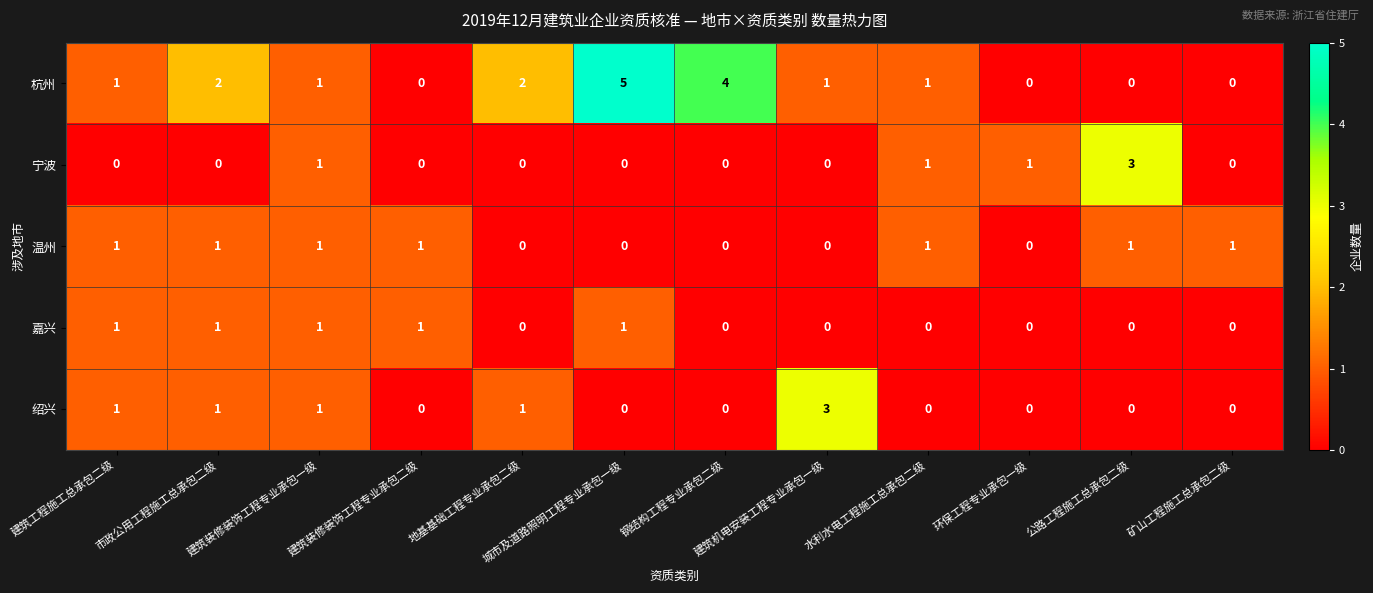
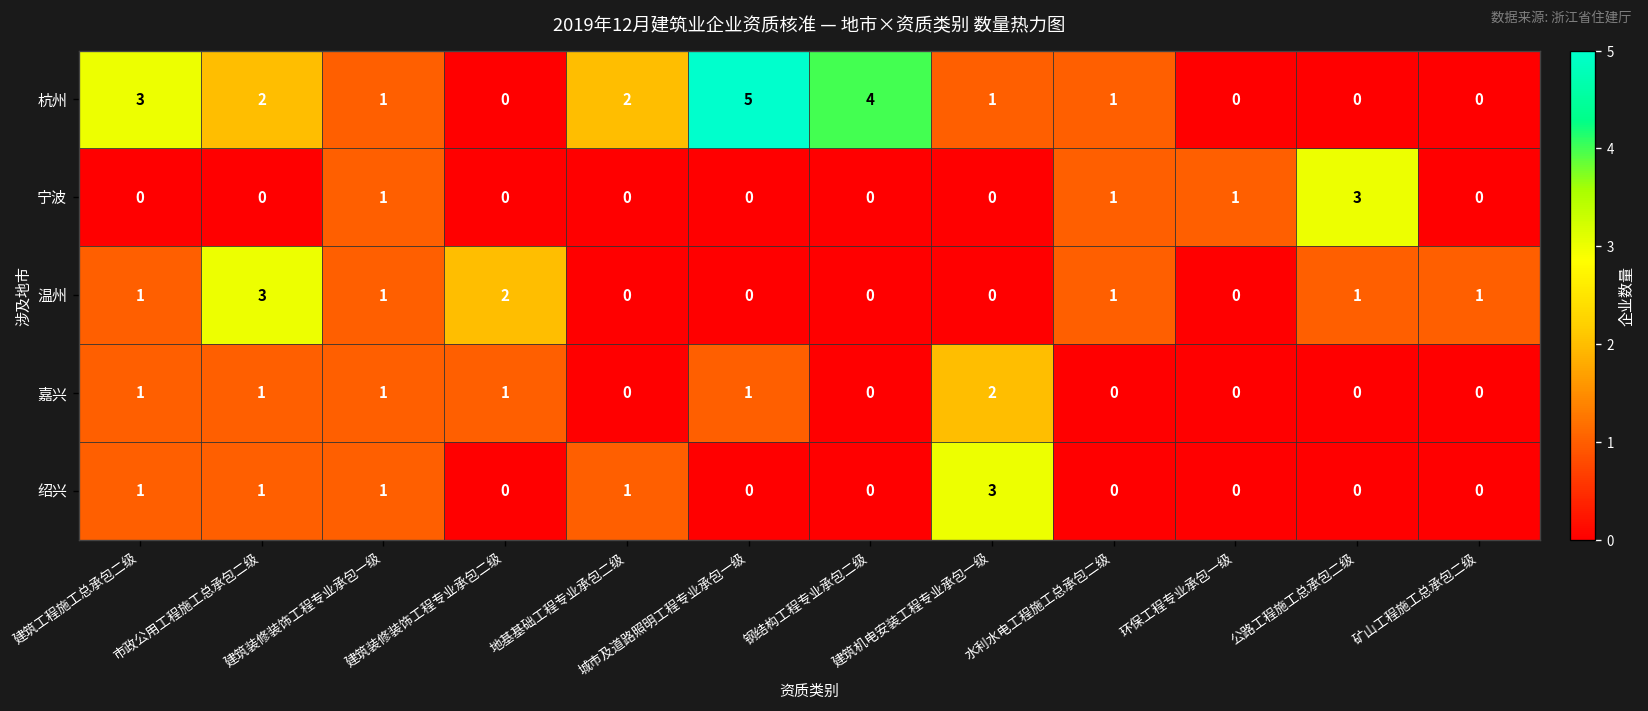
  {
    "杭州": {
-     "建筑工程施工总承包二级": 1,
+     "建筑工程施工总承包二级": 3,
      "市政公用工程施工总承包二级": 2,
      "建筑装修装饰工程专业承包一级": 1,
      "建筑装修装饰工程专业承包二级": 0,
      "地基基础工程专业承包二级": 2,
      "城市及道路照明工程专业承包一级": 5,
      "钢结构工程专业承包二级": 4,
      "建筑机电安装工程专业承包一级": 1,
      "水利水电工程施工总承包二级": 1,
      "环保工程专业承包一级": 0,
      "公路工程施工总承包二级": 0,
      "矿山工程施工总承包二级": 0
    },
    "宁波": {
      "建筑工程施工总承包二级": 0,
      "市政公用工程施工总承包二级": 0,
      "建筑装修装饰工程专业承包一级": 1,
      "建筑装修装饰工程专业承包二级": 0,
      "地基基础工程专业承包二级": 0,
      "城市及道路照明工程专业承包一级": 0,
      "钢结构工程专业承包二级": 0,
      "建筑机电安装工程专业承包一级": 0,
      "水利水电工程施工总承包二级": 1,
      "环保工程专业承包一级": 1,
      "公路工程施工总承包二级": 3,
      "矿山工程施工总承包二级": 0
    },
    "温州": {
      "建筑工程施工总承包二级": 1,
-     "市政公用工程施工总承包二级": 1,
+     "市政公用工程施工总承包二级": 3,
      "建筑装修装饰工程专业承包一级": 1,
-     "建筑装修装饰工程专业承包二级": 1,
+     "建筑装修装饰工程专业承包二级": 2,
      "地基基础工程专业承包二级": 0,
      "城市及道路照明工程专业承包一级": 0,
      "钢结构工程专业承包二级": 0,
      "建筑机电安装工程专业承包一级": 0,
      "水利水电工程施工总承包二级": 1,
      "环保工程专业承包一级": 0,
      "公路工程施工总承包二级": 1,
      "矿山工程施工总承包二级": 1
    },
    "嘉兴": {
      "建筑工程施工总承包二级": 1,
      "市政公用工程施工总承包二级": 1,
      "建筑装修装饰工程专业承包一级": 1,
      "建筑装修装饰工程专业承包二级": 1,
      "地基基础工程专业承包二级": 0,
      "城市及道路照明工程专业承包一级": 1,
      "钢结构工程专业承包二级": 0,
-     "建筑机电安装工程专业承包一级": 0,
+     "建筑机电安装工程专业承包一级": 2,
      "水利水电工程施工总承包二级": 0,
      "环保工程专业承包一级": 0,
      "公路工程施工总承包二级": 0,
      "矿山工程施工总承包二级": 0
    },
    "绍兴": {
      "建筑工程施工总承包二级": 1,
      "市政公用工程施工总承包二级": 1,
      "建筑装修装饰工程专业承包一级": 1,
      "建筑装修装饰工程专业承包二级": 0,
      "地基基础工程专业承包二级": 1,
      "城市及道路照明工程专业承包一级": 0,
      "钢结构工程专业承包二级": 0,
      "建筑机电安装工程专业承包一级": 3,
      "水利水电工程施工总承包二级": 0,
      "环保工程专业承包一级": 0,
      "公路工程施工总承包二级": 0,
      "矿山工程施工总承包二级": 0
    }
  }
